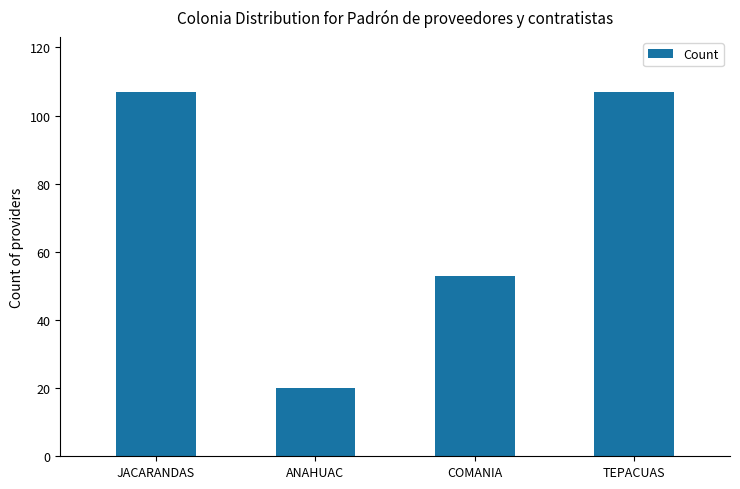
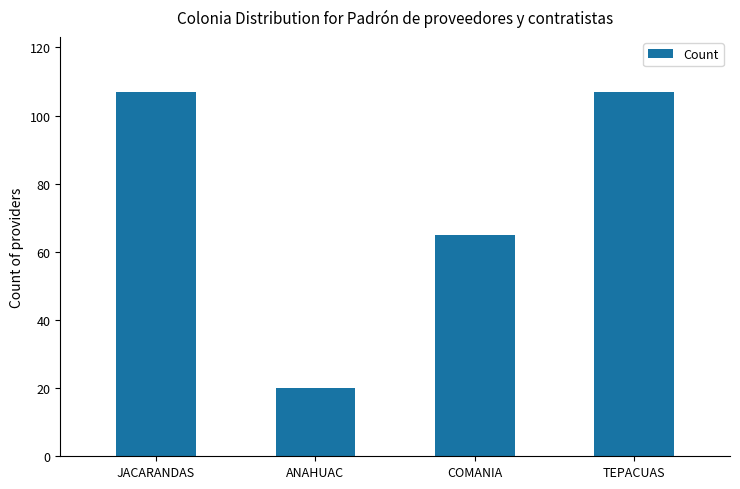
  {
    "JACARANDAS": 107,
    "ANAHUAC": 20,
-   "COMANIA": 53,
+   "COMANIA": 65,
    "TEPACUAS": 107
  }
